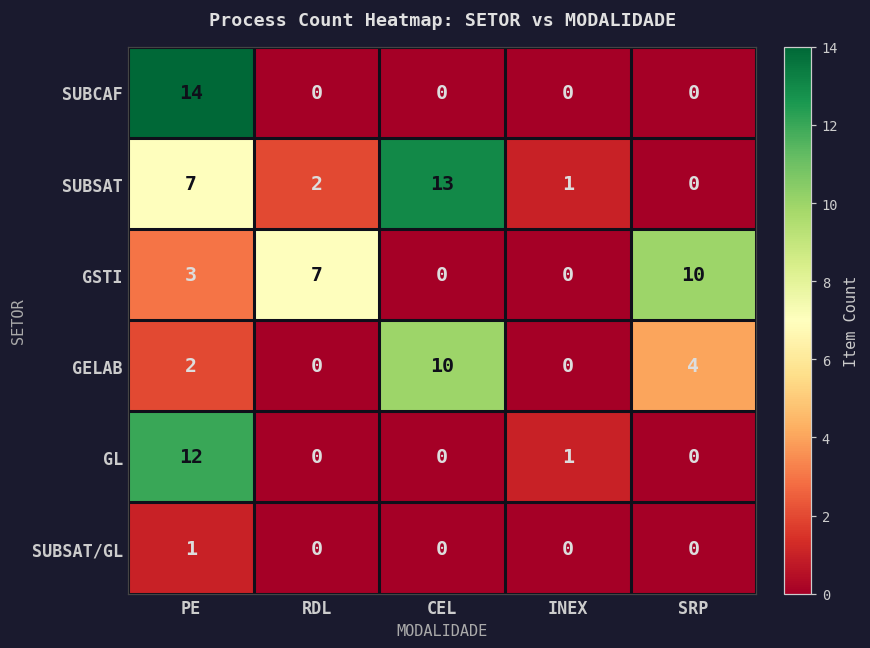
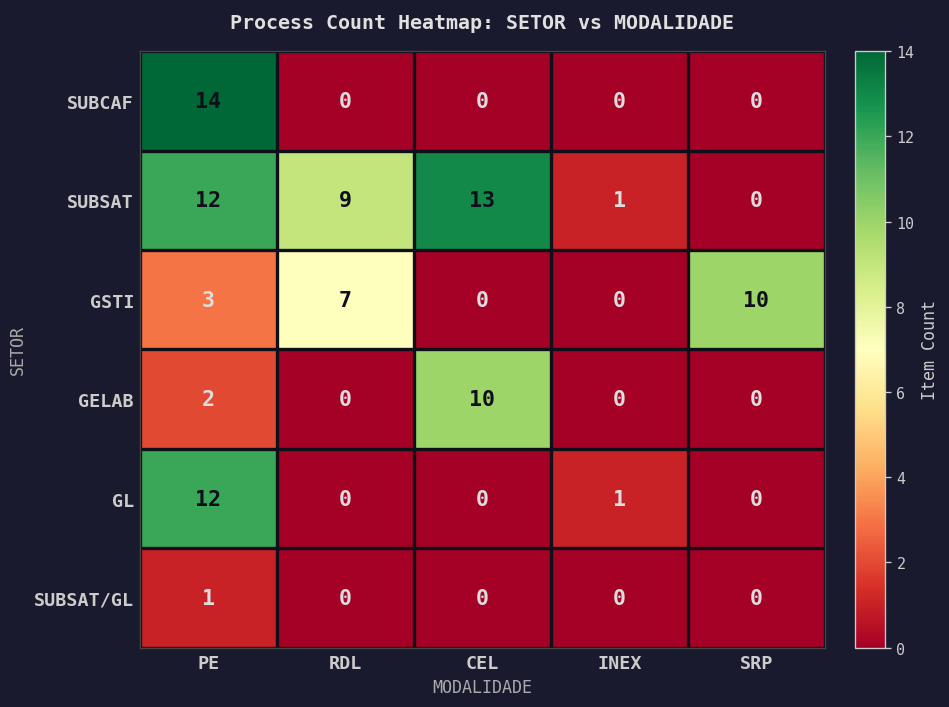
  {
    "SUBCAF": {
      "PE": 14,
      "RDL": 0,
      "CEL": 0,
      "INEX": 0,
      "SRP": 0
    },
    "SUBSAT": {
-     "PE": 7,
-     "RDL": 2,
+     "PE": 12,
+     "RDL": 9,
      "CEL": 13,
      "INEX": 1,
      "SRP": 0
    },
    "GSTI": {
      "PE": 3,
      "RDL": 7,
      "CEL": 0,
      "INEX": 0,
      "SRP": 10
    },
    "GELAB": {
      "PE": 2,
      "RDL": 0,
      "CEL": 10,
      "INEX": 0,
-     "SRP": 4
+     "SRP": 0
    },
    "GL": {
      "PE": 12,
      "RDL": 0,
      "CEL": 0,
      "INEX": 1,
      "SRP": 0
    },
    "SUBSAT/GL": {
      "PE": 1,
      "RDL": 0,
      "CEL": 0,
      "INEX": 0,
      "SRP": 0
    }
  }
